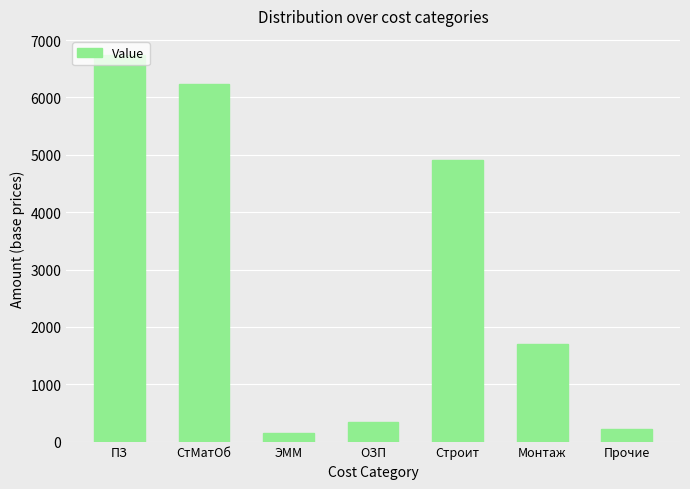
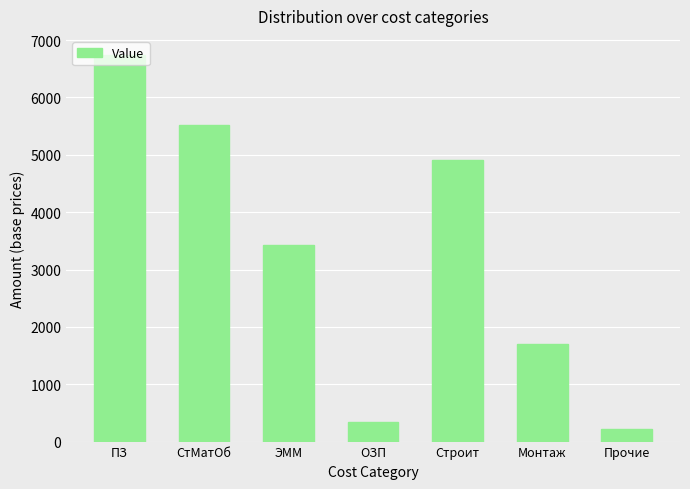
  {
-   "СтМатОб": 6200,
-   "ЭММ": 200,
+   "СтМатОб": 5500,
+   "ЭММ": 3400,
    "ОЗП": 300,
    "Строит": 4900,
    "Монтаж": 1700,
    "Прочие": 200
  }
